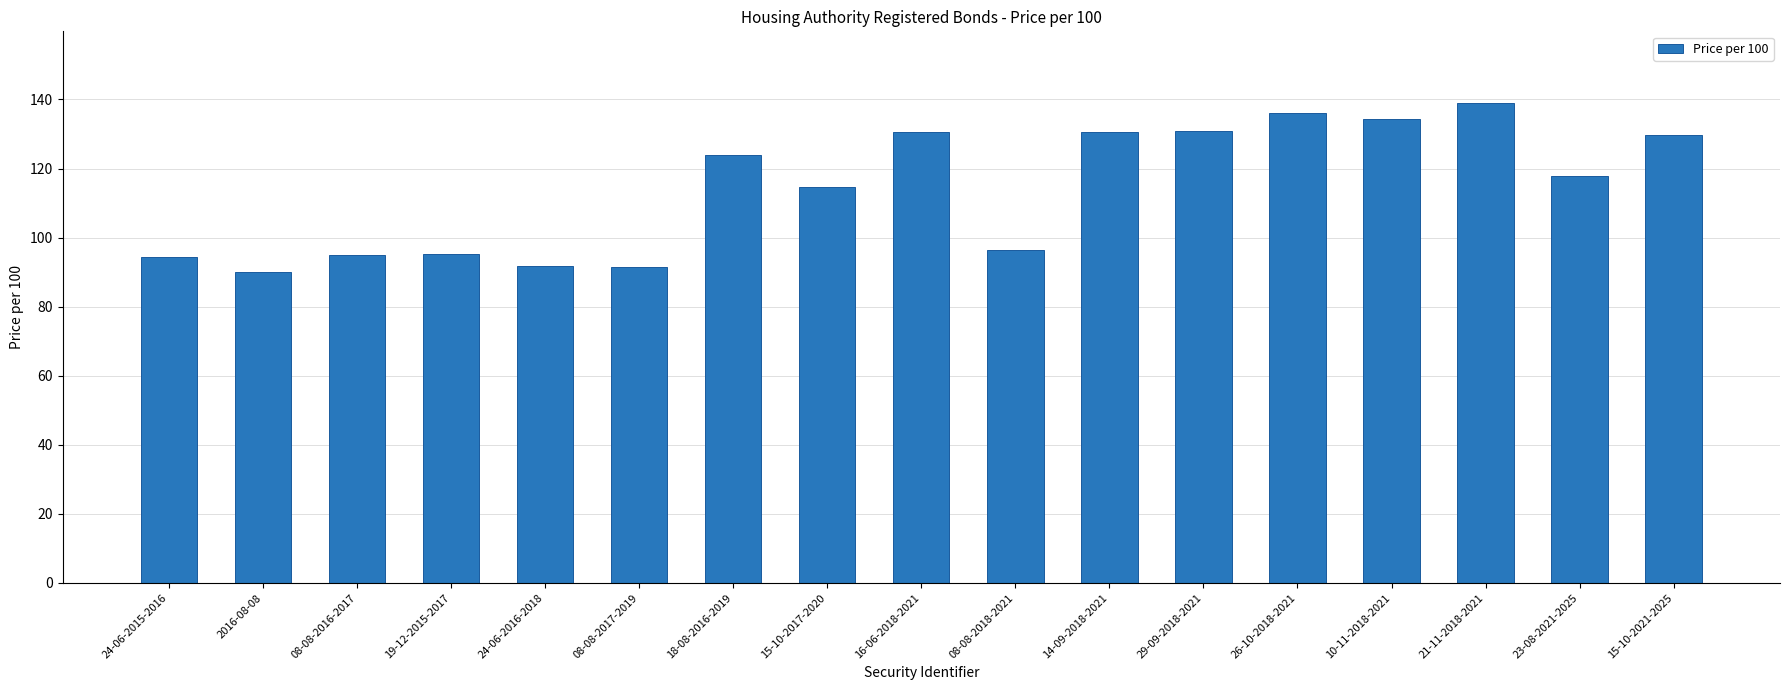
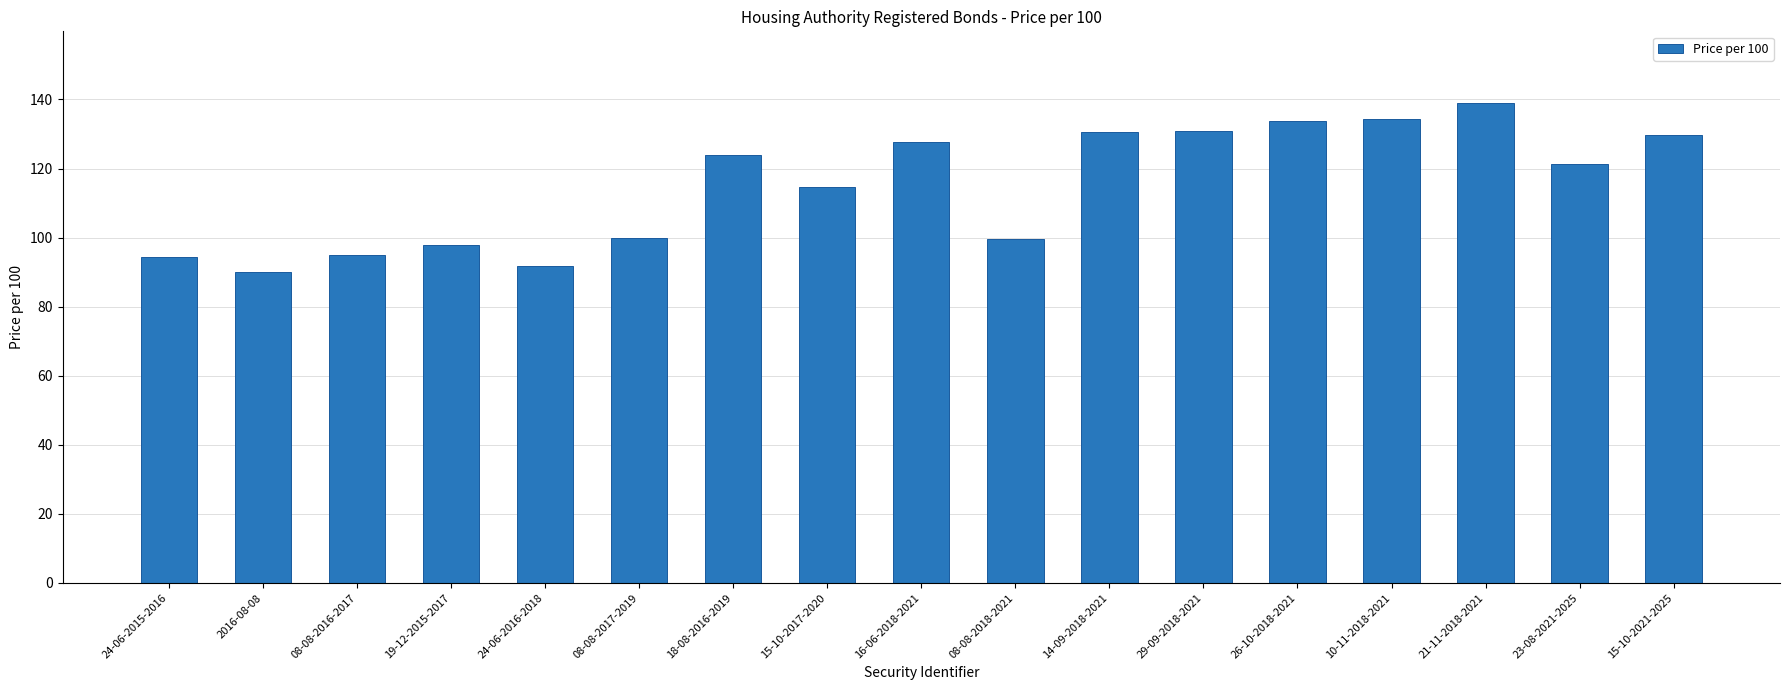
  {
    "24-06-2015-2016": 94,
    "2016-08-08": 90,
    "08-08-2016-2017": 95,
-   "19-12-2015-2017": 95,
+   "19-12-2015-2017": 98,
    "24-06-2016-2018": 92,
-   "08-08-2017-2019": 92,
+   "08-08-2017-2019": 100,
    "18-08-2016-2019": 124,
    "15-10-2017-2020": 115,
-   "16-06-2018-2021": 131,
-   "08-08-2018-2021": 96,
+   "16-06-2018-2021": 128,
+   "08-08-2018-2021": 100,
    "14-09-2018-2021": 130,
    "29-09-2018-2021": 131,
-   "26-10-2018-2021": 136,
+   "26-10-2018-2021": 134,
    "10-11-2018-2021": 134,
    "21-11-2018-2021": 139,
-   "23-08-2021-2025": 118,
+   "23-08-2021-2025": 121,
    "15-10-2021-2025": 130
  }
